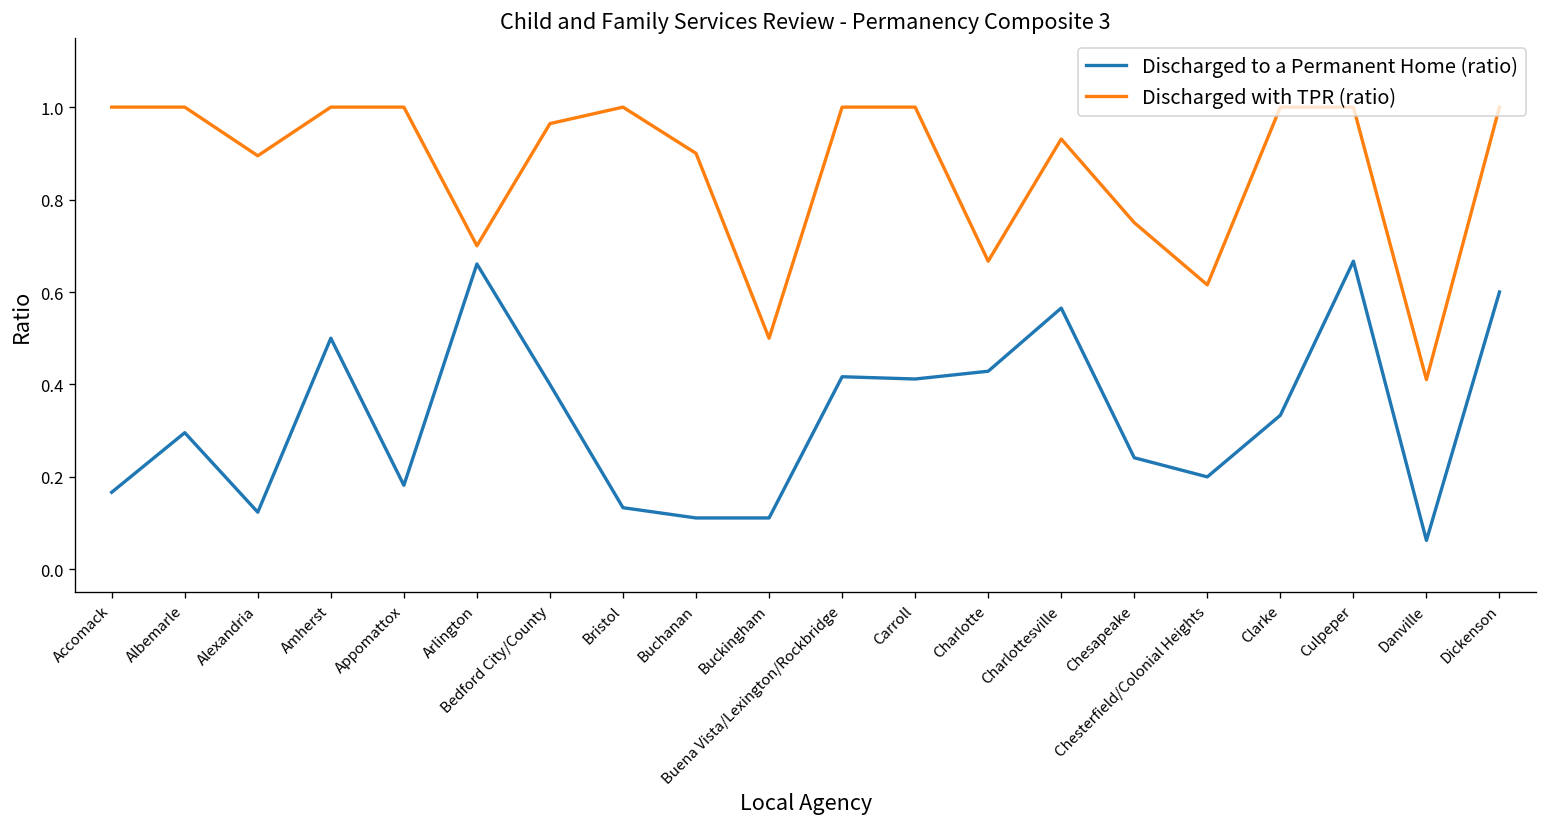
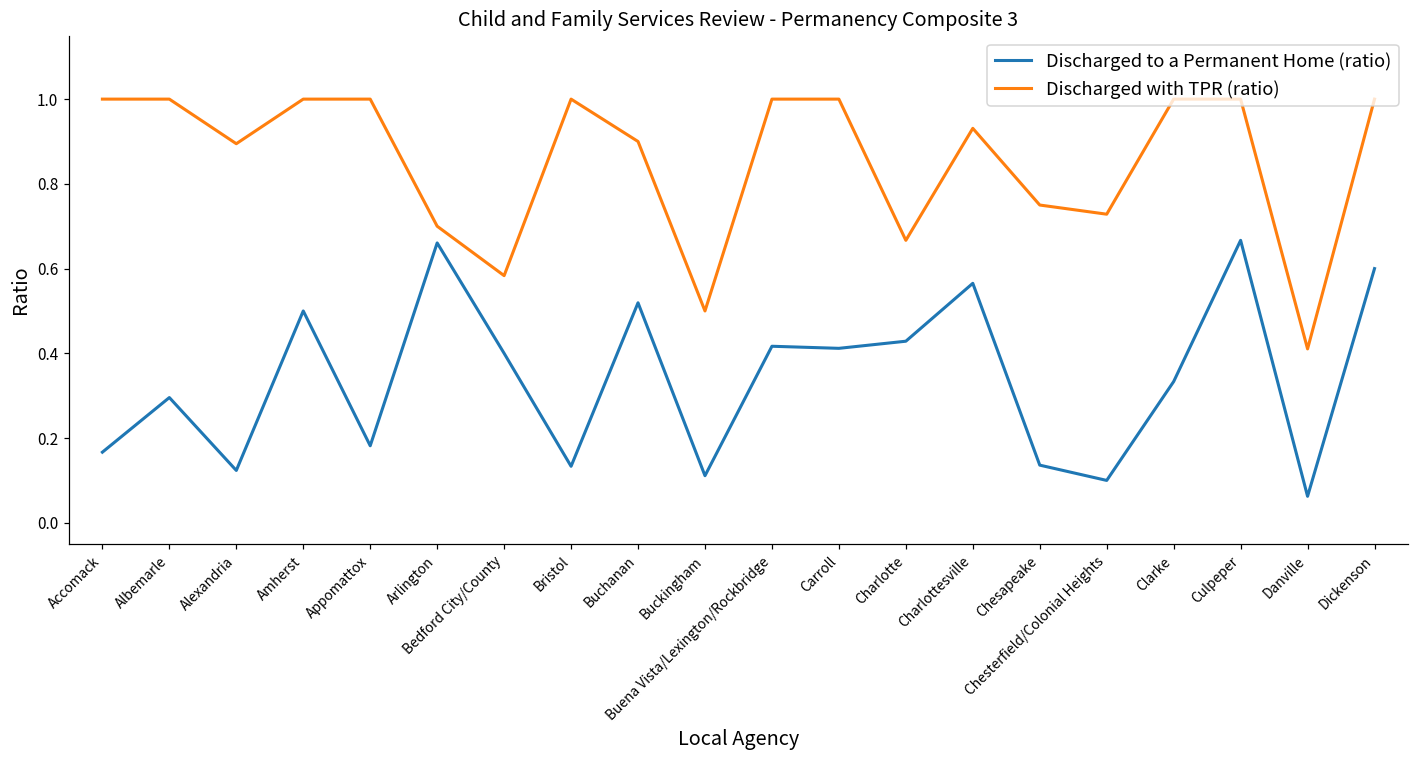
  {
    "Discharged to a Permanent Home (ratio)": {
      "Accomack": 0.17,
      "Albemarle": 0.30,
      "Alexandria": 0.12,
      "Amherst": 0.50,
      "Appomattox": 0.18,
      "Arlington": 0.66,
      "Bedford City/County": 0.40,
      "Bristol": 0.13,
-     "Buchanan": 0.11,
+     "Buchanan": 0.52,
      "Buckingham": 0.11,
      "Buena Vista/Lexington/Rockbridge": 0.42,
      "Carroll": 0.41,
      "Charlotte": 0.43,
      "Charlottesville": 0.57,
-     "Chesapeake": 0.24,
-     "Chesterfield/Colonial Heights": 0.2,
+     "Chesapeake": 0.14,
+     "Chesterfield/Colonial Heights": 0.1,
      "Clarke": 0.33,
      "Culpeper": 0.67,
      "Danville": 0.06,
      "Dickenson": 0.60
    },
    "Discharged with TPR (ratio)": {
      "Accomack": 1.00,
      "Albemarle": 1.00,
      "Alexandria": 0.89,
      "Amherst": 1.00,
      "Appomattox": 1.00,
      "Arlington": 0.70,
-     "Bedford City/County": 0.96,
+     "Bedford City/County": 0.58,
      "Bristol": 1.00,
      "Buchanan": 0.90,
      "Buckingham": 0.50,
      "Buena Vista/Lexington/Rockbridge": 1.00,
      "Carroll": 1.00,
      "Charlotte": 0.67,
      "Charlottesville": 0.93,
      "Chesapeake": 0.75,
-     "Chesterfield/Colonial Heights": 0.62,
+     "Chesterfield/Colonial Heights": 0.73,
      "Danville": 0.41
    }
  }
